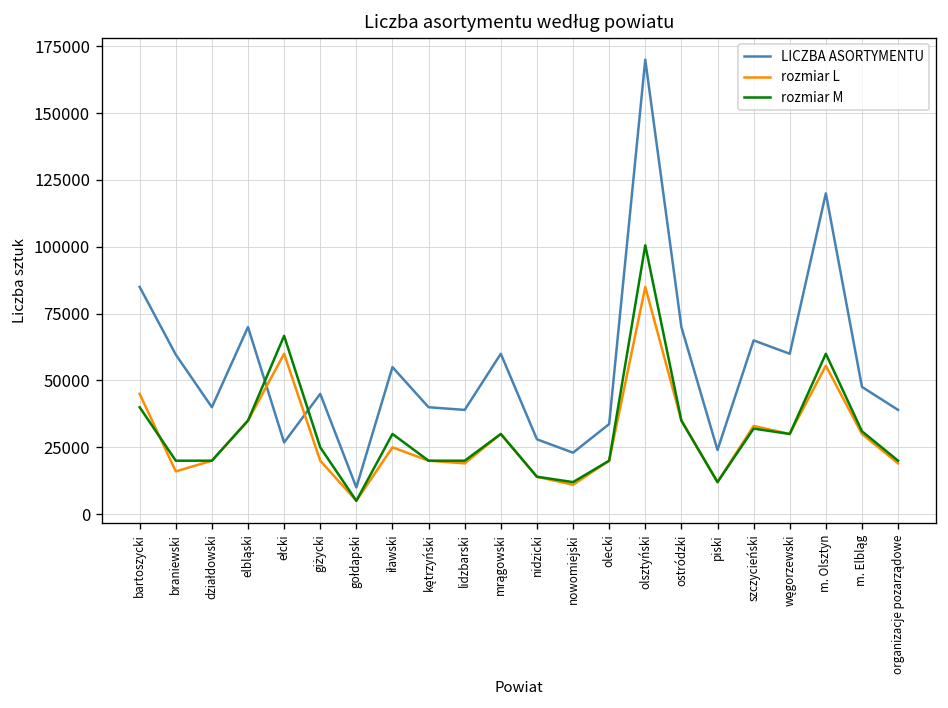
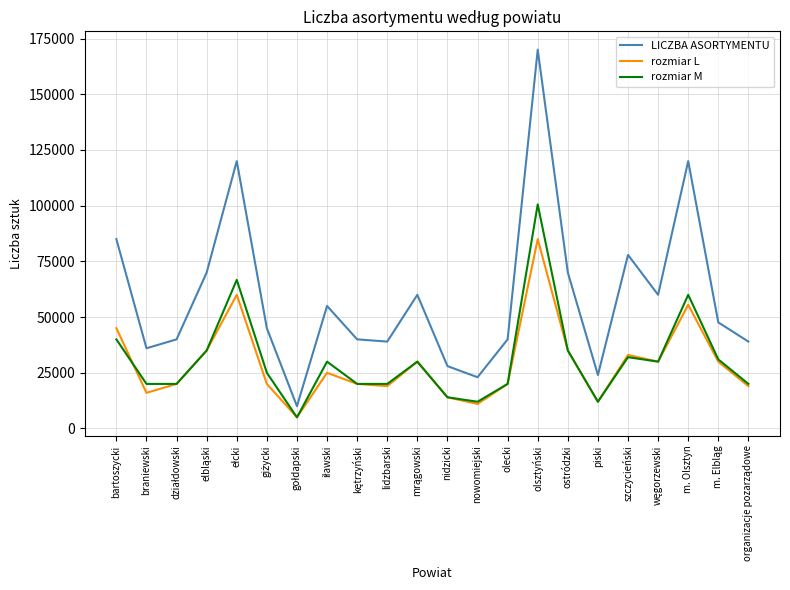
  {
    "LICZBA ASORTYMENTU": {
      "bartoszycki": 85000,
-     "braniewski": 60000,
+     "braniewski": 36000,
      "działdowski": 40000,
      "elbląski": 70000,
-     "ełcki": 27000,
+     "ełcki": 120000,
      "giżycki": 45000,
      "gołdapski": 10000,
      "iławski": 55000,
      "kętrzyński": 40000,
      "lidzbarski": 39000,
      "mrągowski": 60000,
      "nidzicki": 28000,
      "nowomiejski": 23000,
-     "olecki": 34000,
+     "olecki": 40000,
      "olsztyński": 170000,
      "ostródzki": 70000,
      "piski": 24000,
-     "szczycieński": 65000,
+     "szczycieński": 78000,
      "węgorzewski": 60000,
      "m. Olsztyn": 120000,
      "m. Elbląg": 48000,
      "organizacje pozarządowe": 39000
    },
    "rozmiar L": {
      "bartoszycki": 45000,
      "braniewski": 16000,
      "ełcki": 60000,
      "giżycki": 20000,
      "iławski": 25000,
      "olsztyński": 85000,
      "m. Olsztyn": 56000
    },
    "rozmiar M": {
      "bartoszycki": 40000,
      "braniewski": 20000,
      "ełcki": 67000,
      "giżycki": 25000,
      "iławski": 30000,
      "olsztyński": 101000,
      "m. Olsztyn": 60000
    }
  }
